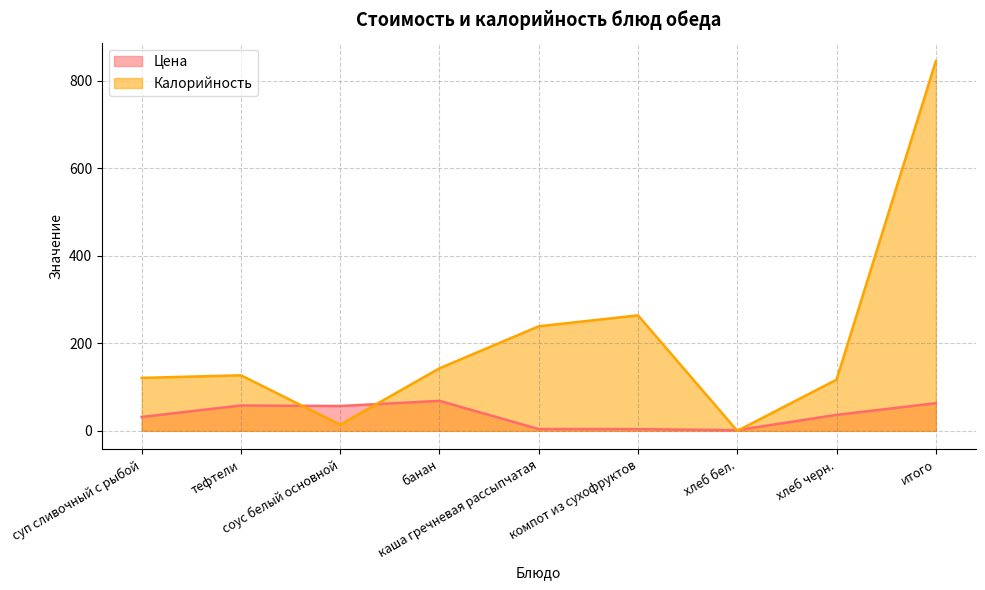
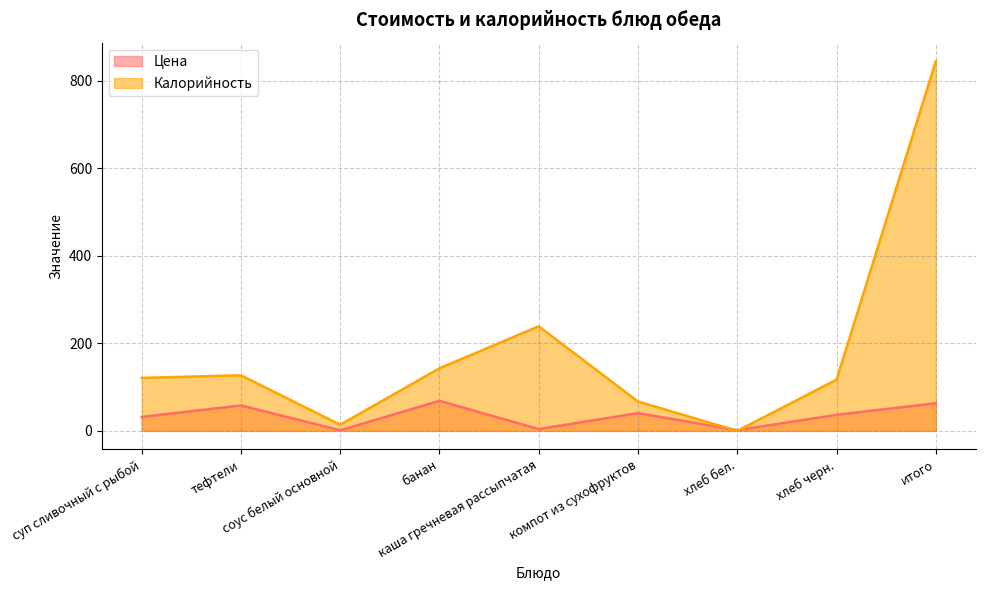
  {
    "Цена": {
      "суп сливочный с рыбой": 30,
      "тефтели": 60,
-     "соус белый основной": 60,
+     "соус белый основной": 0,
      "банан": 70,
      "каша гречневая рассыпчатая": 0,
-     "компот из сухофруктов": 0,
+     "компот из сухофруктов": 40,
      "хлеб черн.": 40,
      "итого": 60
    },
    "Калорийность": {
      "суп сливочный с рыбой": 120,
      "тефтели": 130,
      "соус белый основной": 10,
      "банан": 140,
      "каша гречневая рассыпчатая": 240,
-     "компот из сухофруктов": 260,
+     "компот из сухофруктов": 70,
      "хлеб черн.": 120,
      "итого": 850
    }
  }
